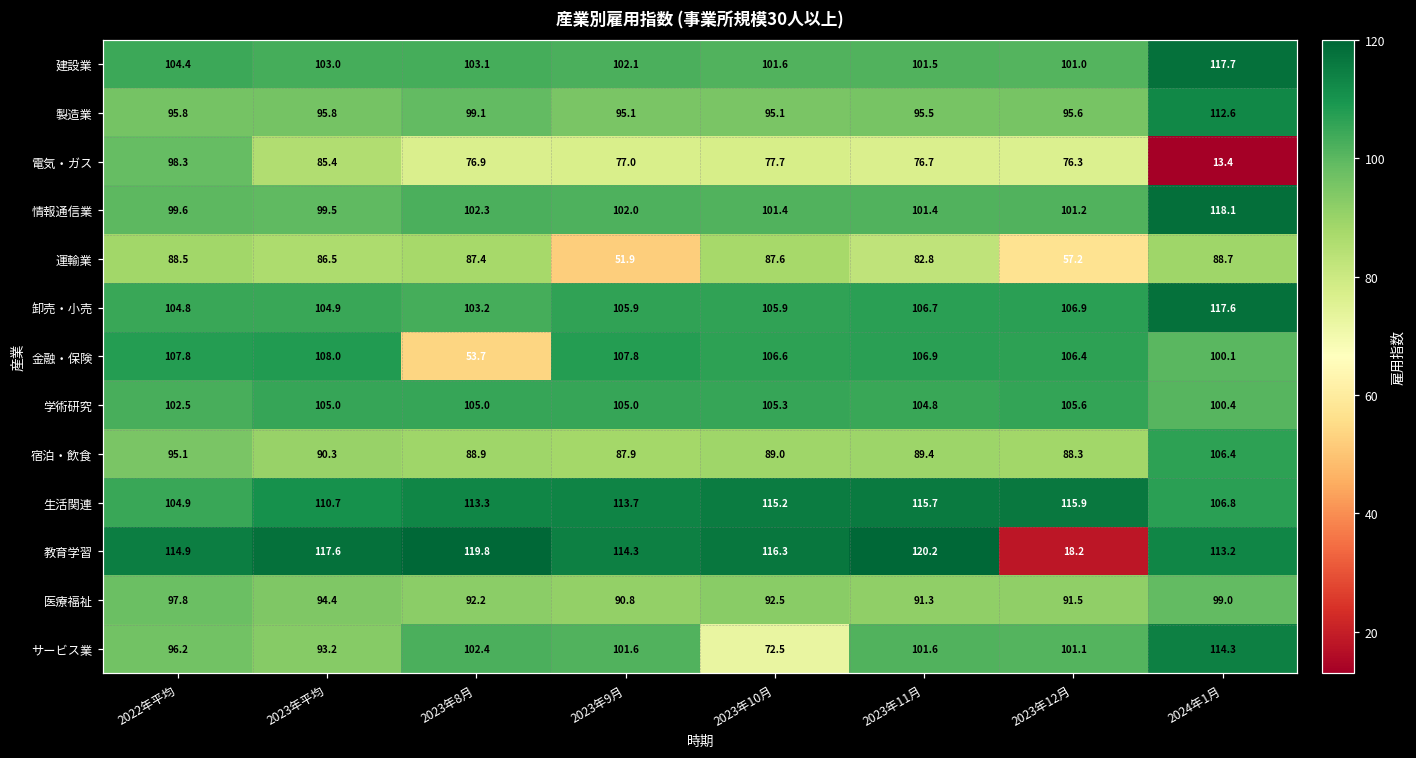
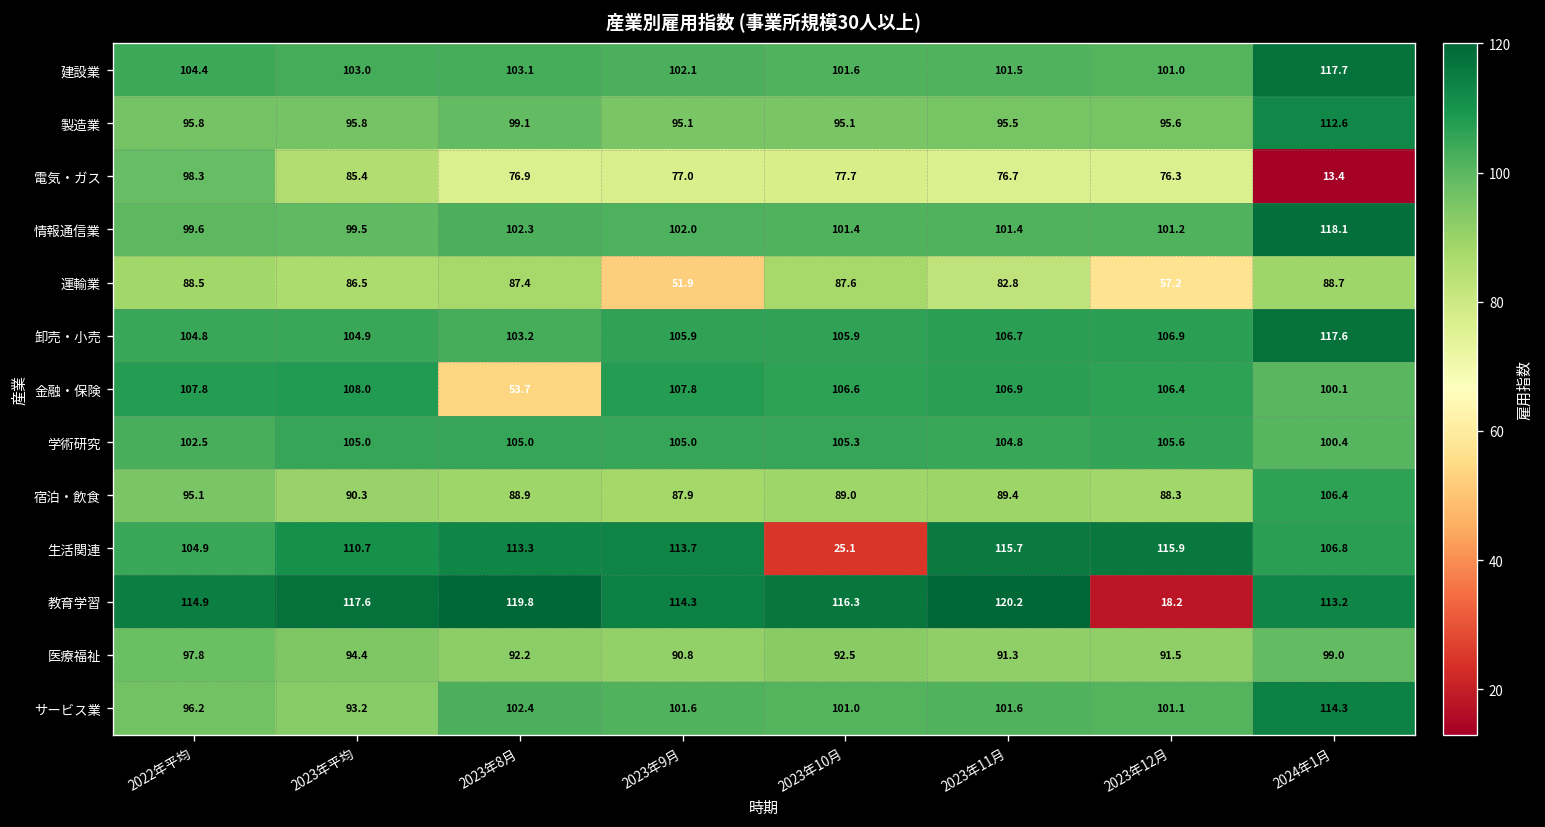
  {
    "建設業": {
      "2022年平均": 104.4,
      "2023年平均": 103.0,
      "2023年8月": 103.1,
      "2023年9月": 102.1,
      "2023年10月": 101.6,
      "2023年11月": 101.5,
      "2023年12月": 101.0,
      "2024年1月": 117.7
    },
    "製造業": {
      "2022年平均": 95.8,
      "2023年平均": 95.8,
      "2023年8月": 99.1,
      "2023年9月": 95.1,
      "2023年10月": 95.1,
      "2023年11月": 95.5,
      "2023年12月": 95.6,
      "2024年1月": 112.6
    },
    "電気・ガス": {
      "2022年平均": 98.3,
      "2023年平均": 85.4,
      "2023年8月": 76.9,
      "2023年9月": 77.0,
      "2023年10月": 77.7,
      "2023年11月": 76.7,
      "2023年12月": 76.3,
      "2024年1月": 13.4
    },
    "情報通信業": {
      "2022年平均": 99.6,
      "2023年平均": 99.5,
      "2023年8月": 102.3,
      "2023年9月": 102.0,
      "2023年10月": 101.4,
      "2023年11月": 101.4,
      "2023年12月": 101.2,
      "2024年1月": 118.1
    },
    "運輸業": {
      "2022年平均": 88.5,
      "2023年平均": 86.5,
      "2023年8月": 87.4,
      "2023年9月": 51.9,
      "2023年10月": 87.6,
      "2023年11月": 82.8,
      "2023年12月": 57.2,
      "2024年1月": 88.7
    },
    "卸売・小売": {
      "2022年平均": 104.8,
      "2023年平均": 104.9,
      "2023年8月": 103.2,
      "2023年9月": 105.9,
      "2023年10月": 105.9,
      "2023年11月": 106.7,
      "2023年12月": 106.9,
      "2024年1月": 117.6
    },
    "金融・保険": {
      "2022年平均": 107.8,
      "2023年平均": 108.0,
      "2023年8月": 53.7,
      "2023年9月": 107.8,
      "2023年10月": 106.6,
      "2023年11月": 106.9,
      "2023年12月": 106.4,
      "2024年1月": 100.1
    },
    "学術研究": {
      "2022年平均": 102.5,
      "2023年平均": 105.0,
      "2023年8月": 105.0,
      "2023年9月": 105.0,
      "2023年10月": 105.3,
      "2023年11月": 104.8,
      "2023年12月": 105.6,
      "2024年1月": 100.4
    },
    "宿泊・飲食": {
      "2022年平均": 95.1,
      "2023年平均": 90.3,
      "2023年8月": 88.9,
      "2023年9月": 87.9,
      "2023年10月": 89.0,
      "2023年11月": 89.4,
      "2023年12月": 88.3,
      "2024年1月": 106.4
    },
    "生活関連": {
      "2022年平均": 104.9,
      "2023年平均": 110.7,
      "2023年8月": 113.3,
      "2023年9月": 113.7,
-     "2023年10月": 115.2,
+     "2023年10月": 25.1,
      "2023年11月": 115.7,
      "2023年12月": 115.9,
      "2024年1月": 106.8
    },
    "教育学習": {
      "2022年平均": 114.9,
      "2023年平均": 117.6,
      "2023年8月": 119.8,
      "2023年9月": 114.3,
      "2023年10月": 116.3,
      "2023年11月": 120.2,
      "2023年12月": 18.2,
      "2024年1月": 113.2
    },
    "医療福祉": {
      "2022年平均": 97.8,
      "2023年平均": 94.4,
      "2023年8月": 92.2,
      "2023年9月": 90.8,
      "2023年10月": 92.5,
      "2023年11月": 91.3,
      "2023年12月": 91.5,
      "2024年1月": 99.0
    },
    "サービス業": {
      "2022年平均": 96.2,
      "2023年平均": 93.2,
      "2023年8月": 102.4,
      "2023年9月": 101.6,
-     "2023年10月": 72.5,
+     "2023年10月": 101.0,
      "2023年11月": 101.6,
      "2023年12月": 101.1,
      "2024年1月": 114.3
    }
  }
